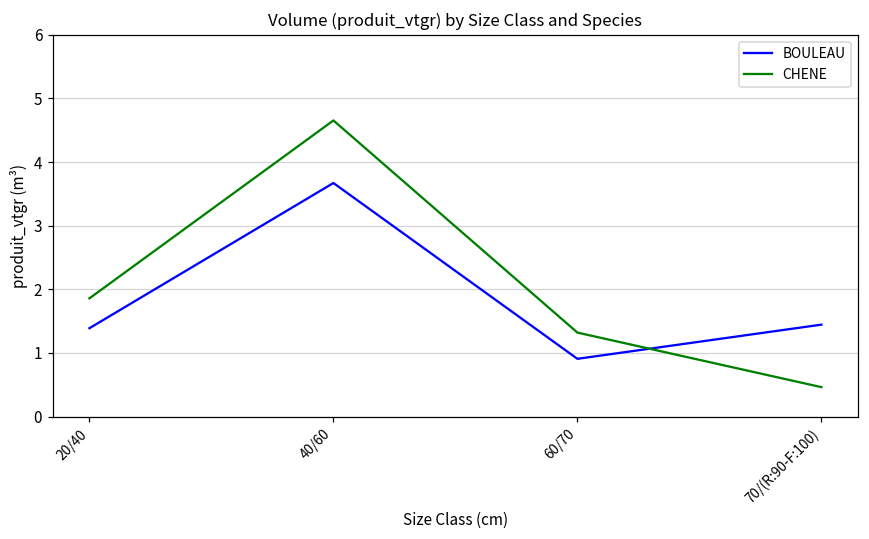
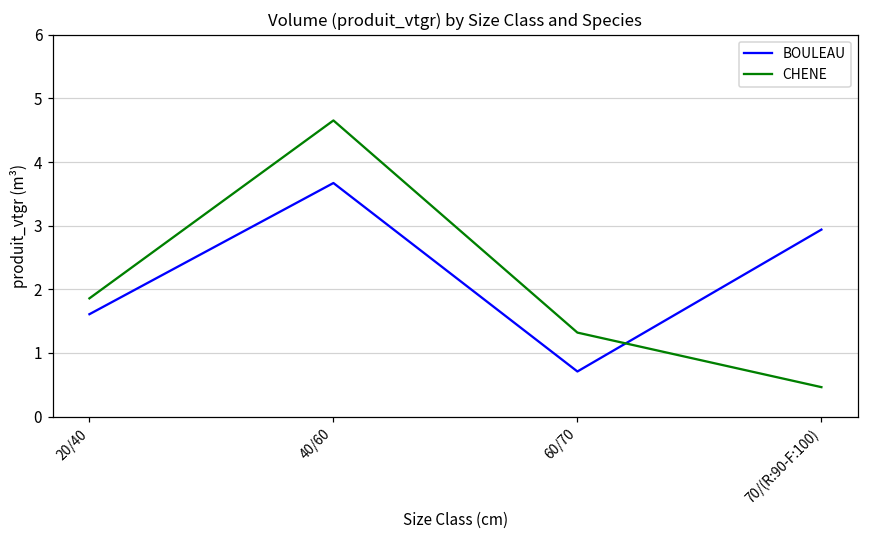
  {
    "BOULEAU": {
-     "20/40": 1.4,
+     "20/40": 1.6,
      "40/60": 3.7,
-     "60/70": 0.9,
-     "70/(R:90-F:100)": 1.4
+     "60/70": 0.7,
+     "70/(R:90-F:100)": 2.9
    },
    "CHENE": {
      "20/40": 1.9,
      "40/60": 4.7,
      "60/70": 1.3,
      "70/(R:90-F:100)": 0.5
    }
  }
